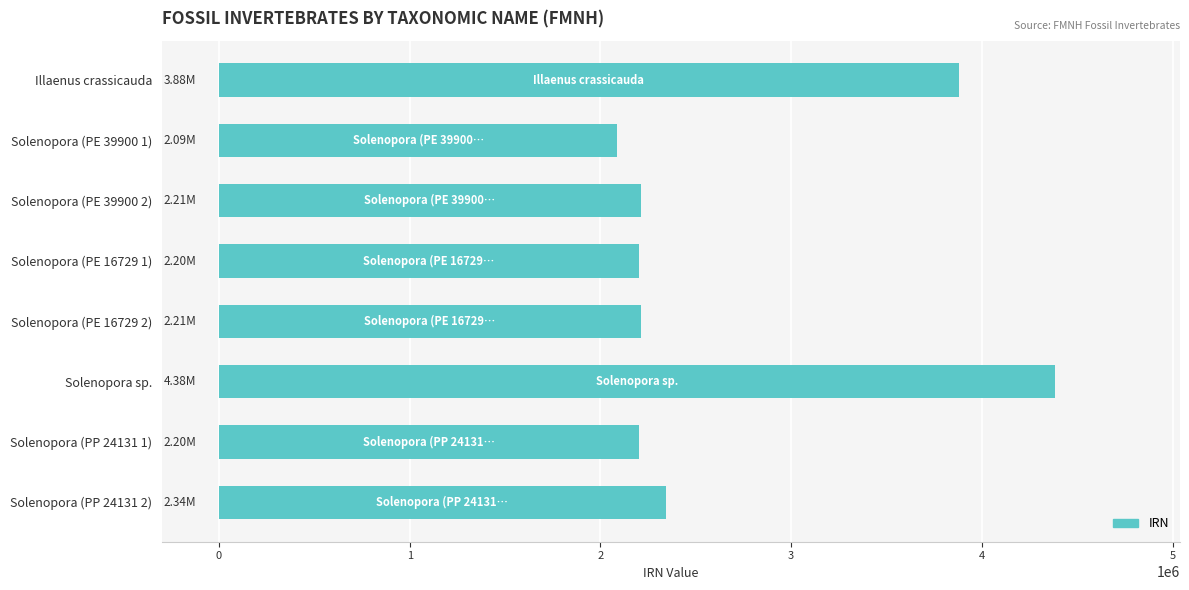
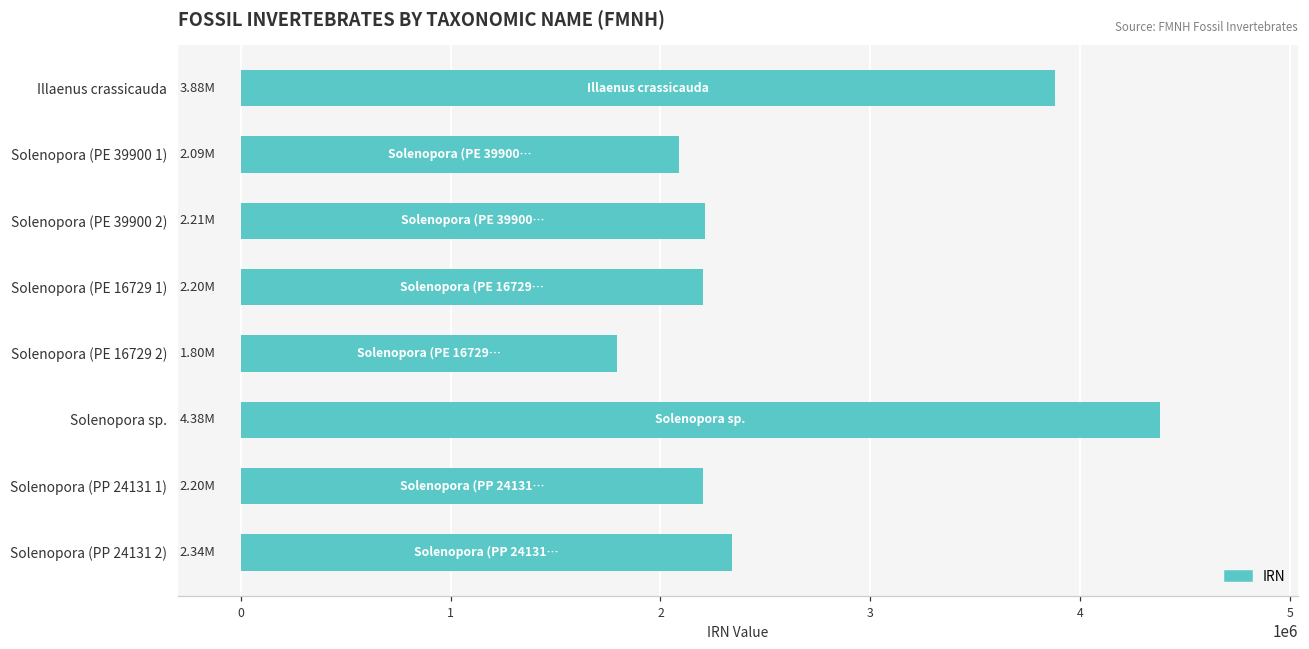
  {
-   "Solenopora (PE 16729 2)": "2.21M"
+   "Solenopora (PE 16729 2)": "1.80M"
  }
